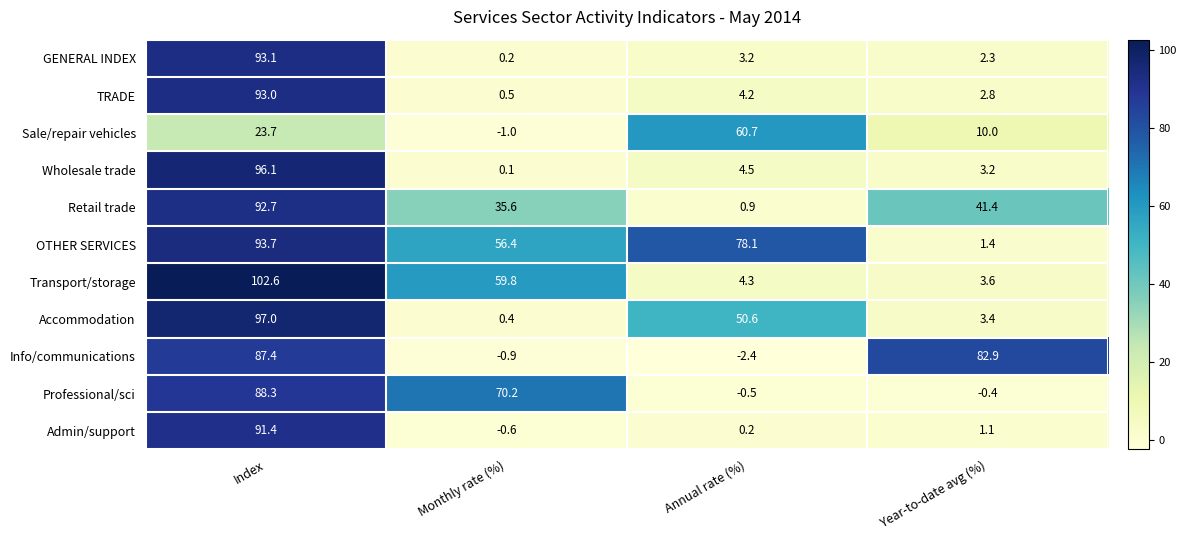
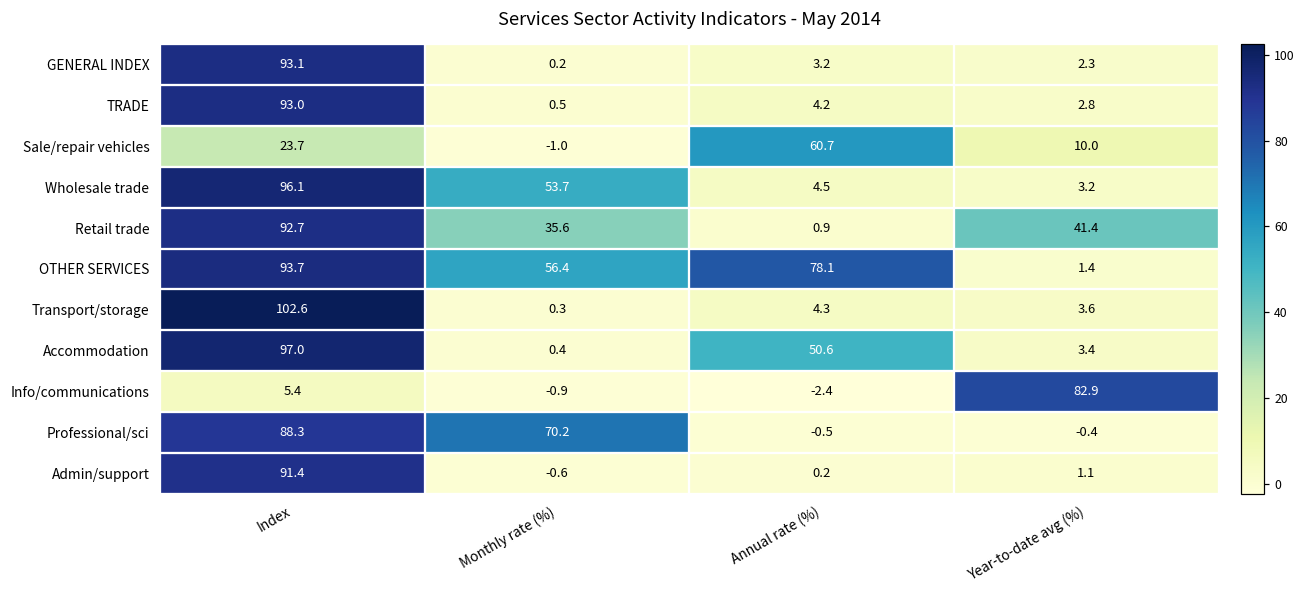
  {
    "GENERAL INDEX": {
      "Index": 93.1,
      "Monthly rate (%)": 0.2,
      "Annual rate (%)": 3.2,
      "Year-to-date avg (%)": 2.3
    },
    "TRADE": {
      "Index": 93.0,
      "Monthly rate (%)": 0.5,
      "Annual rate (%)": 4.2,
      "Year-to-date avg (%)": 2.8
    },
    "Sale/repair vehicles": {
      "Index": 23.7,
      "Monthly rate (%)": -1.0,
      "Annual rate (%)": 60.7,
      "Year-to-date avg (%)": 10.0
    },
    "Wholesale trade": {
      "Index": 96.1,
-     "Monthly rate (%)": 0.1,
+     "Monthly rate (%)": 53.7,
      "Annual rate (%)": 4.5,
      "Year-to-date avg (%)": 3.2
    },
    "Retail trade": {
      "Index": 92.7,
      "Monthly rate (%)": 35.6,
      "Annual rate (%)": 0.9,
      "Year-to-date avg (%)": 41.4
    },
    "OTHER SERVICES": {
      "Index": 93.7,
      "Monthly rate (%)": 56.4,
      "Annual rate (%)": 78.1,
      "Year-to-date avg (%)": 1.4
    },
    "Transport/storage": {
      "Index": 102.6,
-     "Monthly rate (%)": 59.8,
+     "Monthly rate (%)": 0.3,
      "Annual rate (%)": 4.3,
      "Year-to-date avg (%)": 3.6
    },
    "Accommodation": {
      "Index": 97.0,
      "Monthly rate (%)": 0.4,
      "Annual rate (%)": 50.6,
      "Year-to-date avg (%)": 3.4
    },
    "Info/communications": {
-     "Index": 87.4,
+     "Index": 5.4,
      "Monthly rate (%)": -0.9,
      "Annual rate (%)": -2.4,
      "Year-to-date avg (%)": 82.9
    },
    "Professional/sci": {
      "Index": 88.3,
      "Monthly rate (%)": 70.2,
      "Annual rate (%)": -0.5,
      "Year-to-date avg (%)": -0.4
    },
    "Admin/support": {
      "Index": 91.4,
      "Monthly rate (%)": -0.6,
      "Annual rate (%)": 0.2,
      "Year-to-date avg (%)": 1.1
    }
  }
